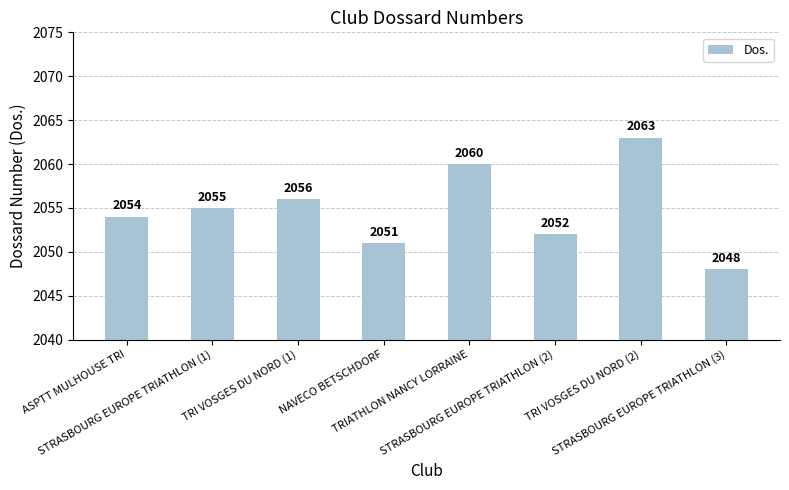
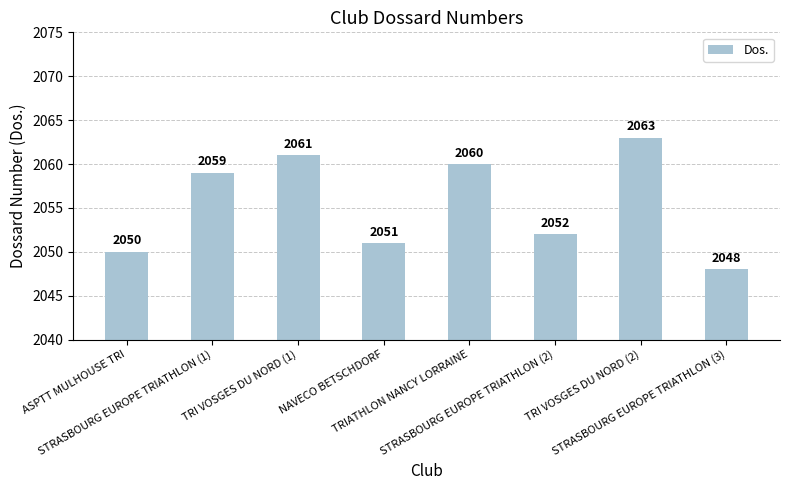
  {
-   "ASPTT MULHOUSE TRI": 2054,
-   "STRASBOURG EUROPE TRIATHLON (1)": 2055,
-   "TRI VOSGES DU NORD (1)": 2056,
+   "ASPTT MULHOUSE TRI": 2050,
+   "STRASBOURG EUROPE TRIATHLON (1)": 2059,
+   "TRI VOSGES DU NORD (1)": 2061,
    "NAVECO BETSCHDORF": 2051,
    "TRIATHLON NANCY LORRAINE": 2060,
    "STRASBOURG EUROPE TRIATHLON (2)": 2052,
    "TRI VOSGES DU NORD (2)": 2063,
    "STRASBOURG EUROPE TRIATHLON (3)": 2048
  }
